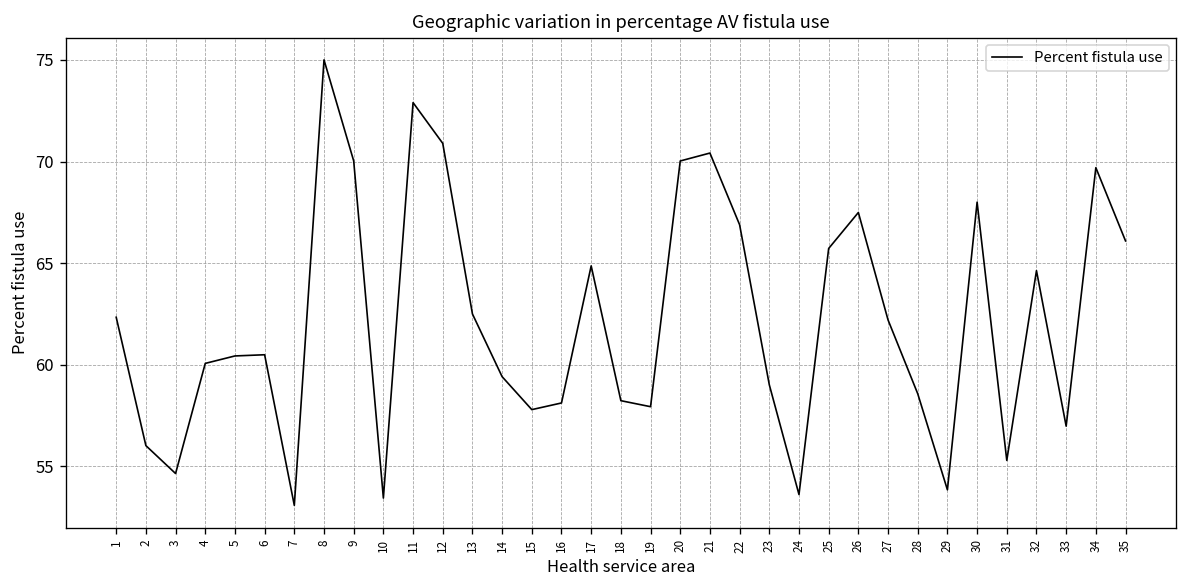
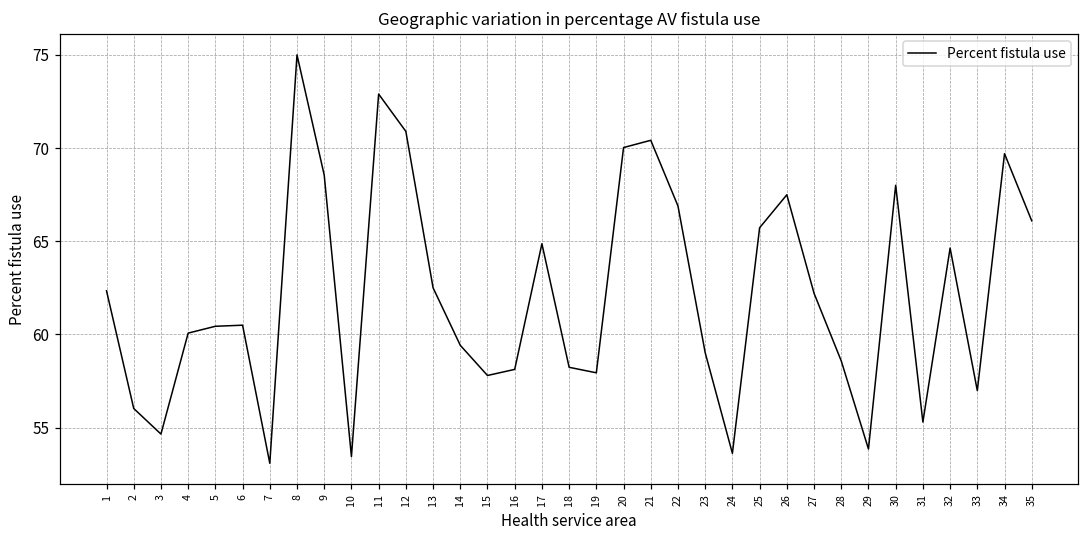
  {
    "1": 62.3,
    "2": 56.0,
    "3": 54.6,
    "4": 60.1,
    "5": 60.4,
    "6": 60.5,
    "7": 53.1,
    "8": 75.0,
-   "9": 70.0,
+   "9": 68.5,
    "10": 53.4,
    "11": 72.9,
    "12": 70.9,
    "13": 62.5,
    "14": 59.4,
    "15": 57.8,
    "16": 58.1,
    "17": 64.9,
    "18": 58.2,
    "19": 57.9,
    "20": 70.0,
    "21": 70.4,
    "22": 66.9,
    "23": 59.0,
    "24": 53.6,
    "25": 65.7,
    "26": 67.5,
    "27": 62.2,
    "28": 58.6,
    "29": 53.8,
    "30": 68.0,
    "31": 55.3,
    "32": 64.6,
    "33": 57.0,
    "34": 69.7,
    "35": 66.1
  }
